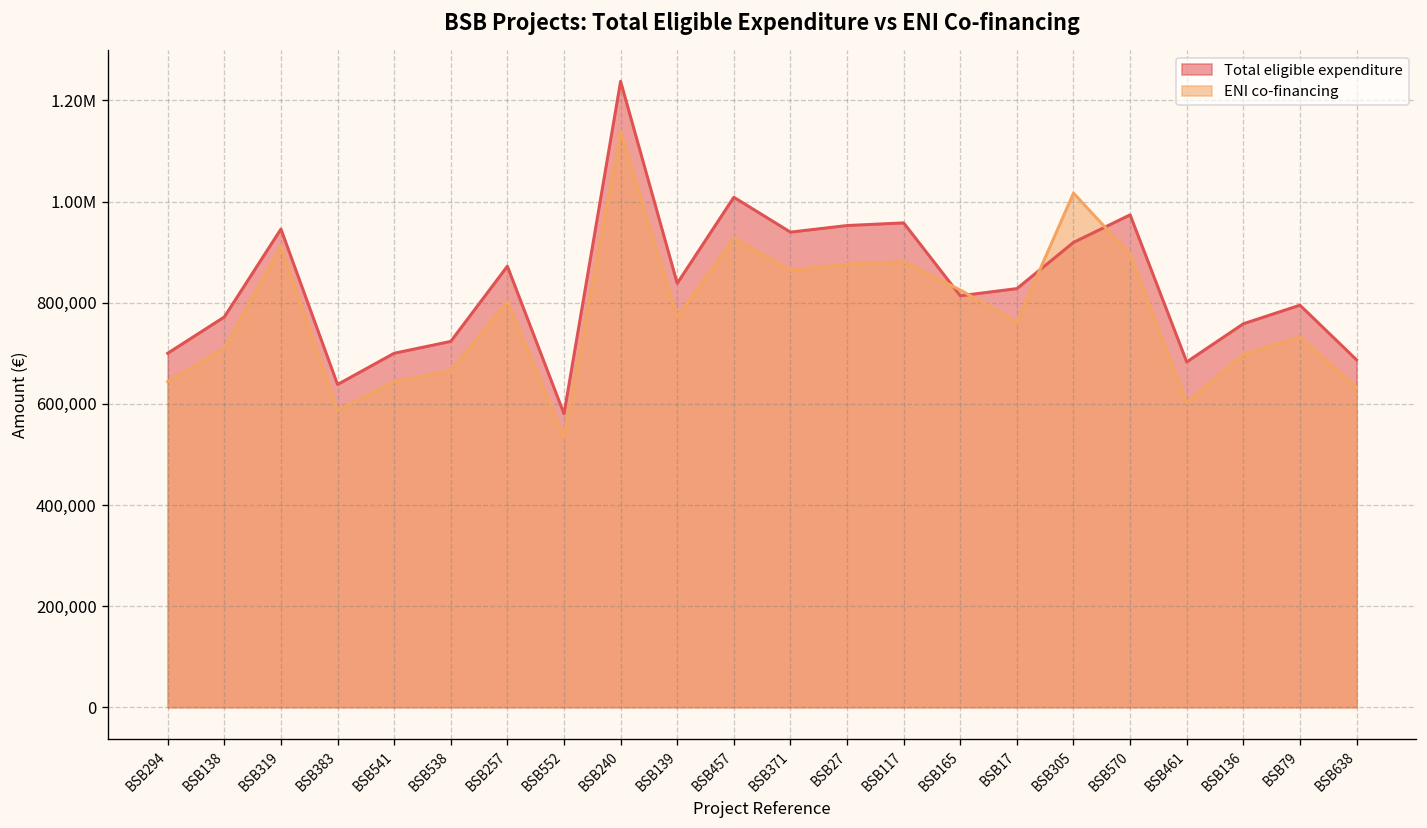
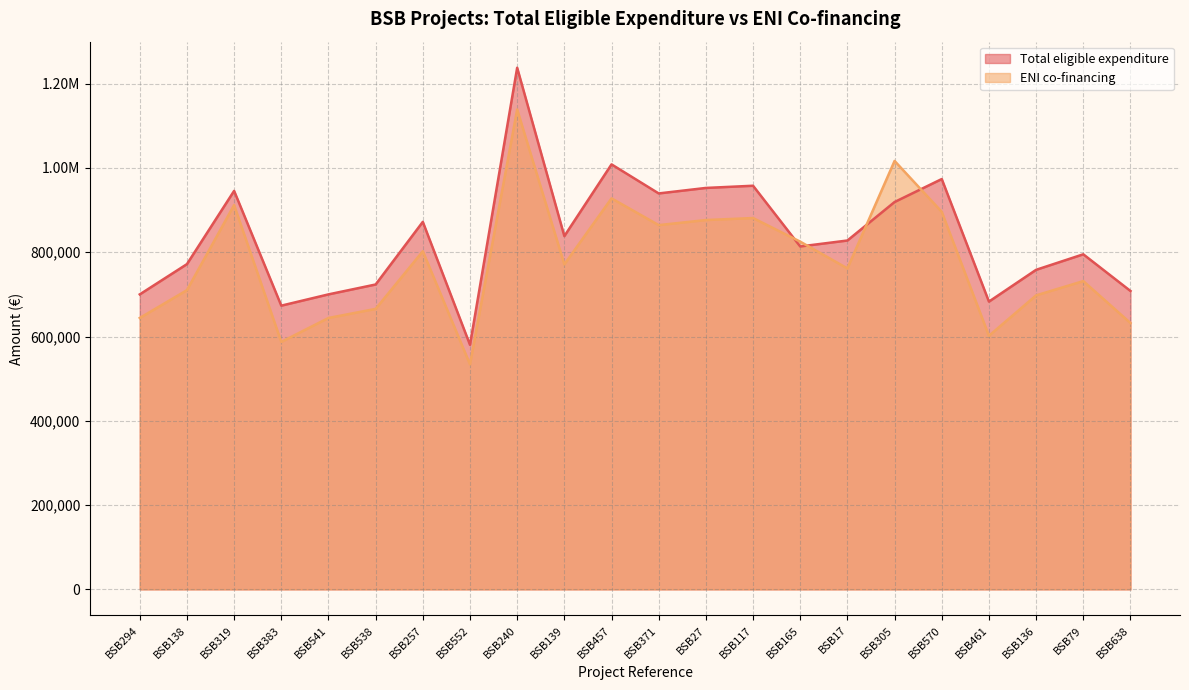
  {
    "Total eligible expenditure": {
      "BSB294": "700,000",
      "BSB138": "770,000",
      "BSB319": "950,000",
-     "BSB383": "640,000",
+     "BSB383": "670,000",
      "BSB541": "700,000",
      "BSB538": "720,000",
      "BSB257": "870,000",
      "BSB552": "580,000",
      "BSB240": "1,240,000",
      "BSB139": "840,000",
      "BSB457": "1,010,000",
      "BSB371": "940,000",
      "BSB27": "950,000",
      "BSB117": "960,000",
      "BSB165": "810,000",
      "BSB17": "830,000",
      "BSB305": "920,000",
      "BSB570": "970,000",
      "BSB461": "680,000",
      "BSB136": "760,000",
      "BSB79": "800,000",
-     "BSB638": "690,000"
+     "BSB638": "710,000"
    },
    "ENI co-financing": {
      "BSB294": "640,000",
      "BSB138": "710,000",
      "BSB319": "910,000",
      "BSB383": "590,000",
      "BSB541": "640,000",
      "BSB538": "670,000",
      "BSB257": "800,000",
      "BSB552": "530,000",
      "BSB240": "1,140,000",
      "BSB139": "770,000",
      "BSB457": "930,000",
      "BSB371": "860,000",
      "BSB27": "880,000",
      "BSB117": "880,000",
      "BSB165": "830,000",
      "BSB17": "760,000",
      "BSB305": "1,020,000",
      "BSB570": "900,000",
      "BSB461": "600,000",
      "BSB136": "700,000",
      "BSB79": "730,000",
      "BSB638": "630,000"
    }
  }
